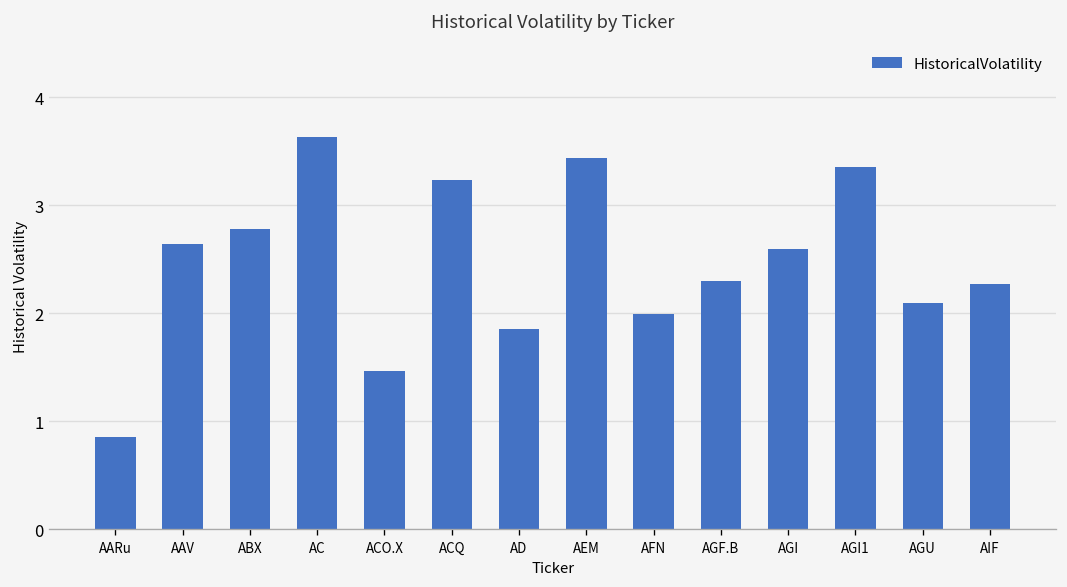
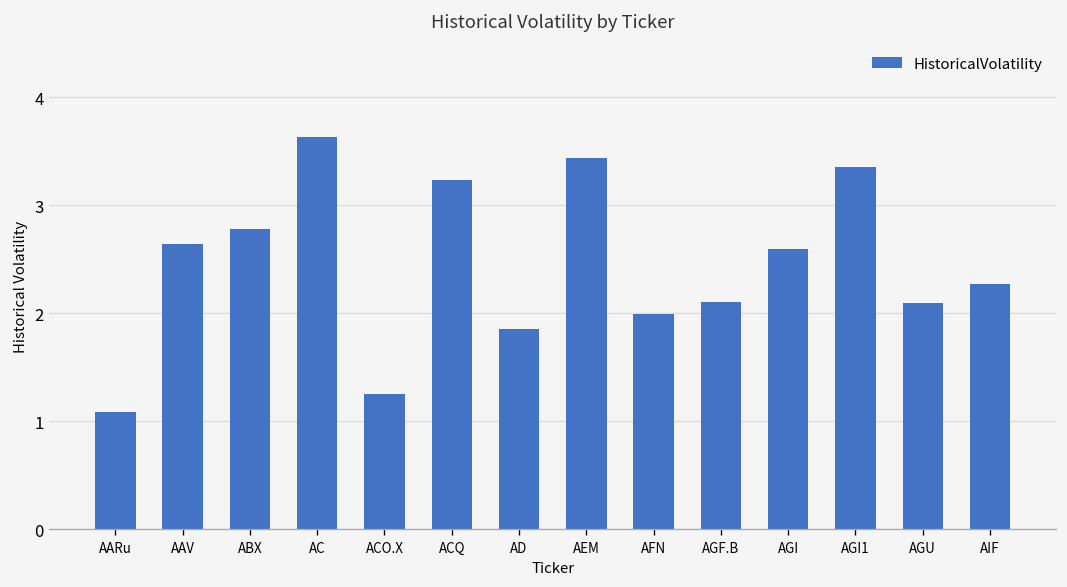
  {
-   "AARu": 0.8,
+   "AARu": 1.1,
    "AAV": 2.6,
    "ABX": 2.8,
    "AC": 3.6,
-   "ACO.X": 1.5,
+   "ACO.X": 1.3,
    "ACQ": 3.2,
    "AD": 1.9,
    "AEM": 3.4,
    "AFN": 2.0,
-   "AGF.B": 2.3,
+   "AGF.B": 2.1,
    "AGI": 2.6,
    "AGI1": 3.4,
    "AGU": 2.1,
    "AIF": 2.3
  }
